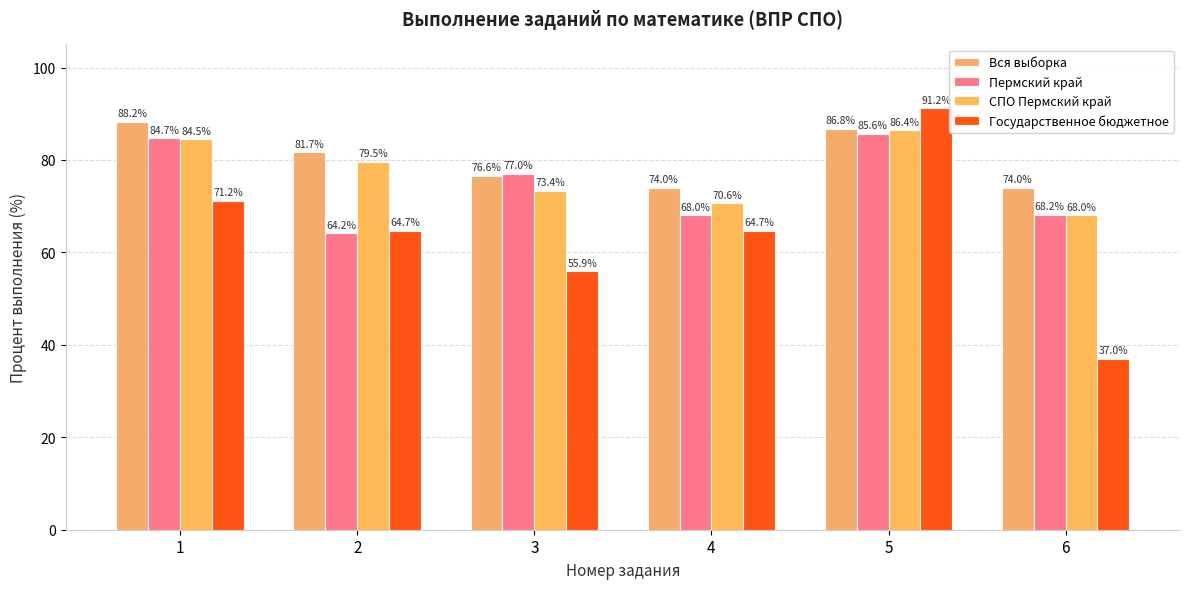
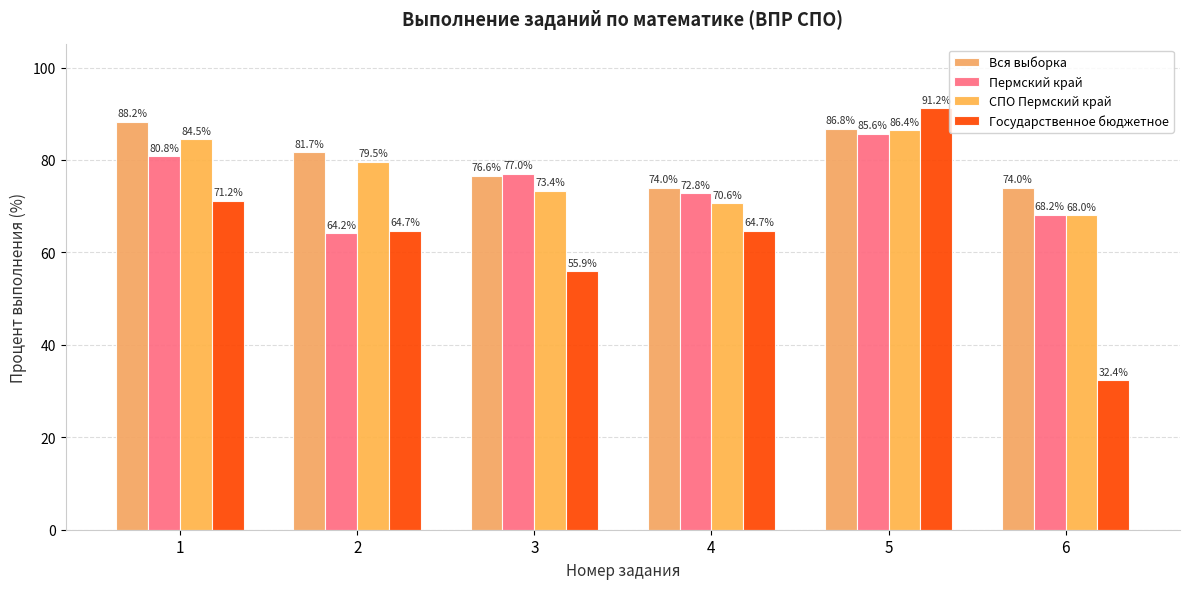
  {
    "Пермский край": {
-     "1": "84.7%",
+     "1": "80.8%",
      "2": "64.2%",
      "3": "77.0%",
-     "4": "68.0%",
+     "4": "72.8%",
      "5": "85.6%",
      "6": "68.2%"
    },
    "Государственное бюджетное": {
      "1": "71.2%",
      "2": "64.7%",
      "3": "55.9%",
      "4": "64.7%",
-     "6": "37.0%"
+     "6": "32.4%"
    }
  }
